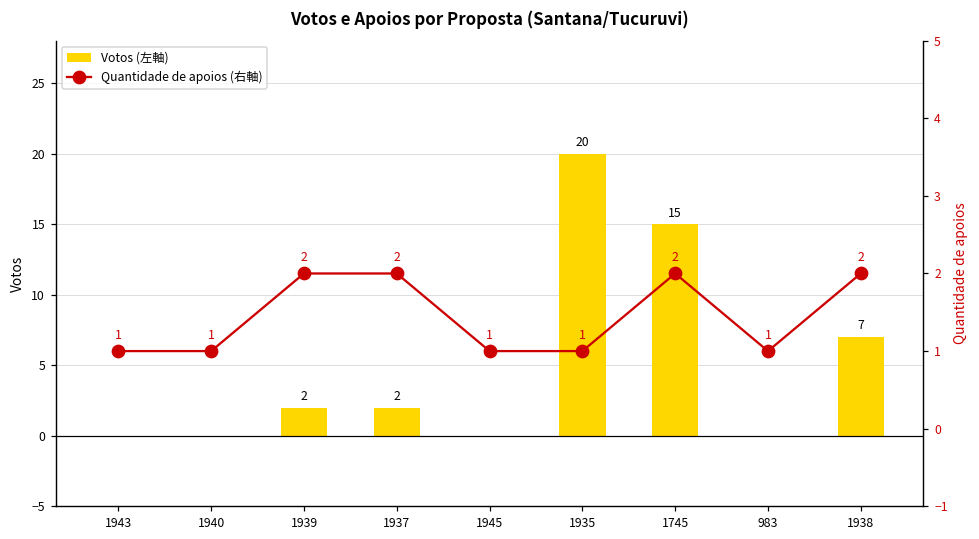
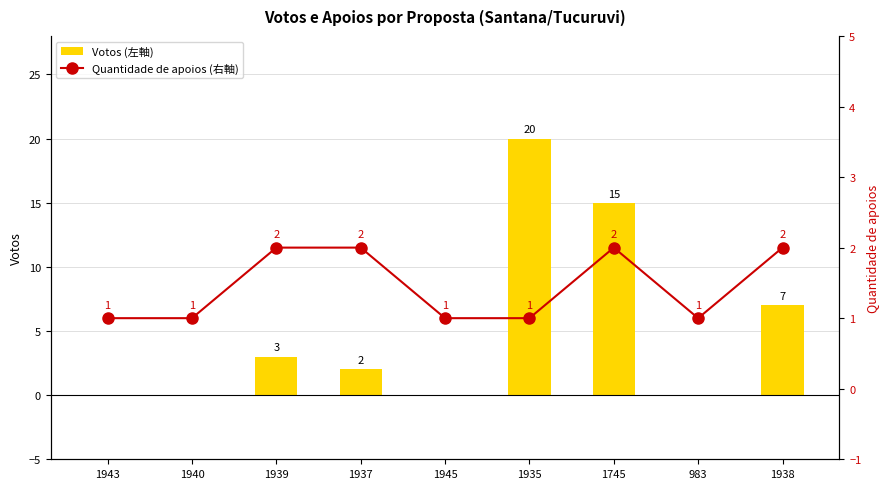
  {
    "Votos (左軸)": {
-     "1939": 2,
+     "1939": 3,
      "1937": 2,
      "1935": 20,
      "1745": 15,
      "1938": 7
    },
    "Quantidade de apoios (右軸)": {
      "1943": 1,
      "1940": 1,
      "1939": 2,
      "1937": 2,
      "1945": 1,
      "1935": 1,
      "1745": 2,
      "983": 1,
      "1938": 2
    }
  }
